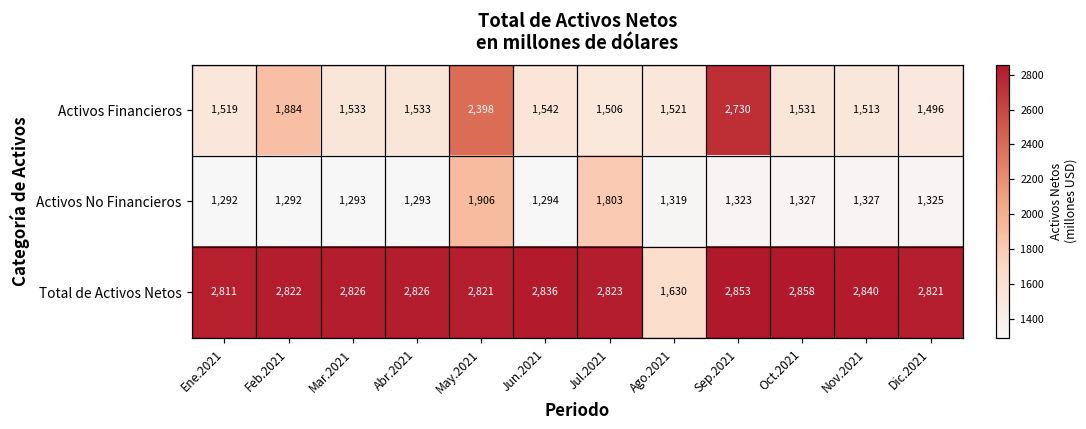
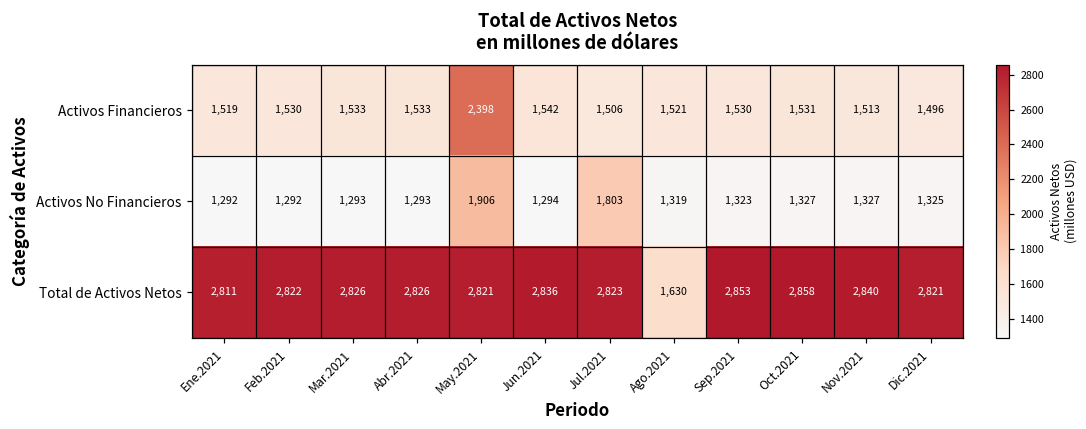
  {
    "Activos Financieros": {
      "Ene.2021": "1,519",
-     "Feb.2021": "1,884",
+     "Feb.2021": "1,530",
      "Mar.2021": "1,533",
      "Abr.2021": "1,533",
      "May.2021": "2,398",
      "Jun.2021": "1,542",
      "Jul.2021": "1,506",
      "Ago.2021": "1,521",
-     "Sep.2021": "2,730",
+     "Sep.2021": "1,530",
      "Oct.2021": "1,531",
      "Nov.2021": "1,513",
      "Dic.2021": "1,496"
    },
    "Activos No Financieros": {
      "Ene.2021": "1,292",
      "Feb.2021": "1,292",
      "Mar.2021": "1,293",
      "Abr.2021": "1,293",
      "May.2021": "1,906",
      "Jun.2021": "1,294",
      "Jul.2021": "1,803",
      "Ago.2021": "1,319",
      "Sep.2021": "1,323",
      "Oct.2021": "1,327",
      "Nov.2021": "1,327",
      "Dic.2021": "1,325"
    },
    "Total de Activos Netos": {
      "Ene.2021": "2,811",
      "Feb.2021": "2,822",
      "Mar.2021": "2,826",
      "Abr.2021": "2,826",
      "May.2021": "2,821",
      "Jun.2021": "2,836",
      "Jul.2021": "2,823",
      "Ago.2021": "1,630",
      "Sep.2021": "2,853",
      "Oct.2021": "2,858",
      "Nov.2021": "2,840",
      "Dic.2021": "2,821"
    }
  }
